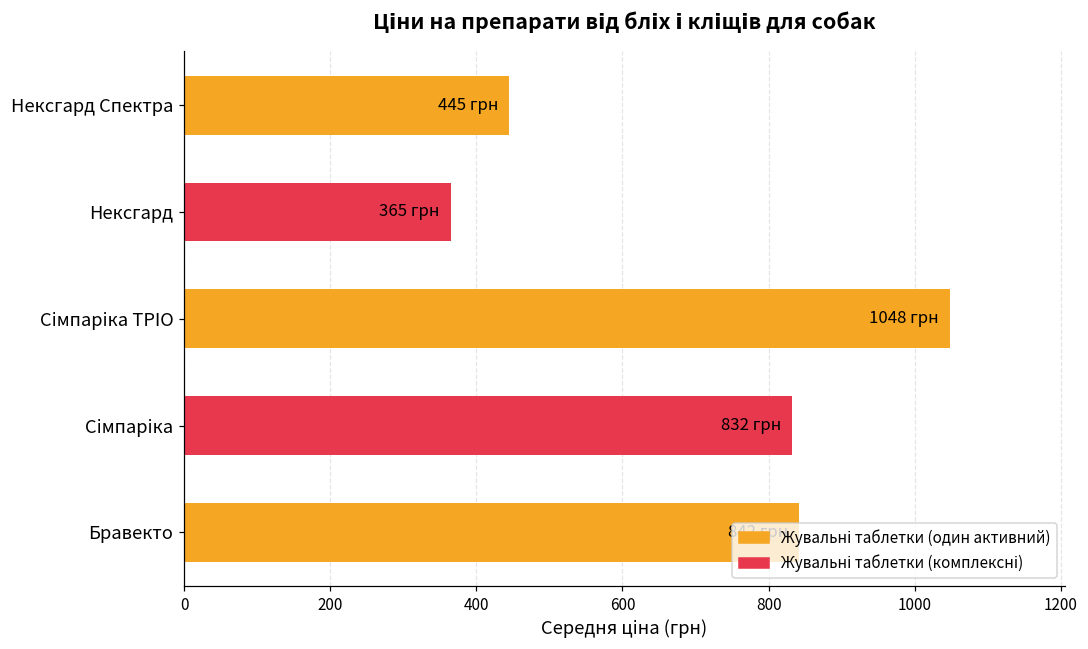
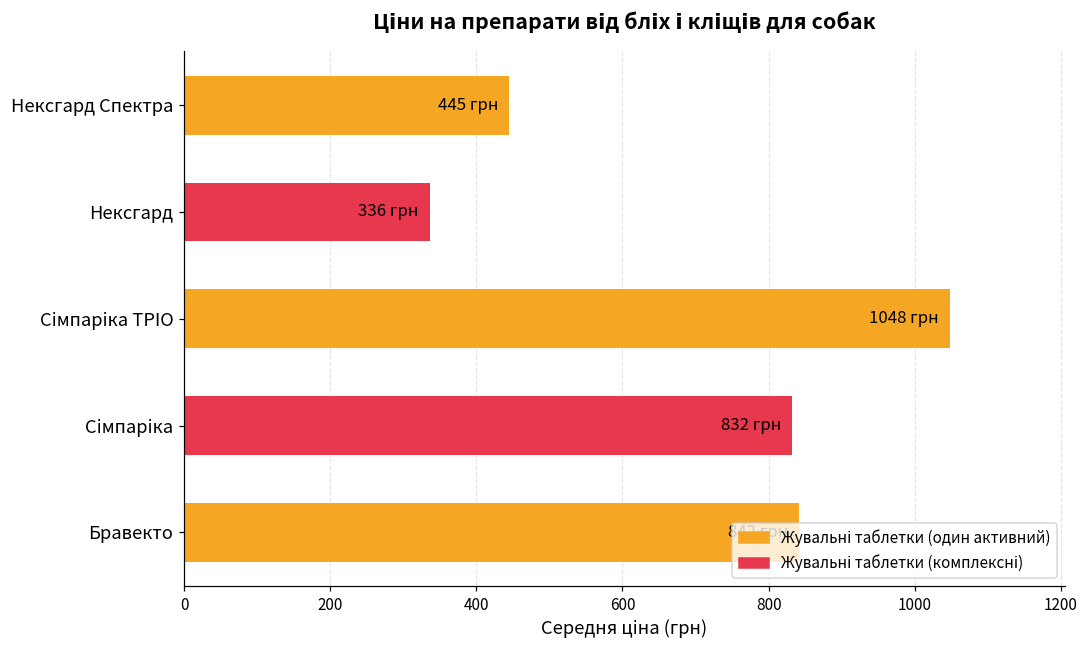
  {
    "Нексгард Спектра": 445,
-   "Нексгард": 365,
+   "Нексгард": 336,
    "Сімпаріка ТРІО": 1048,
    "Сімпаріка": 832
  }
